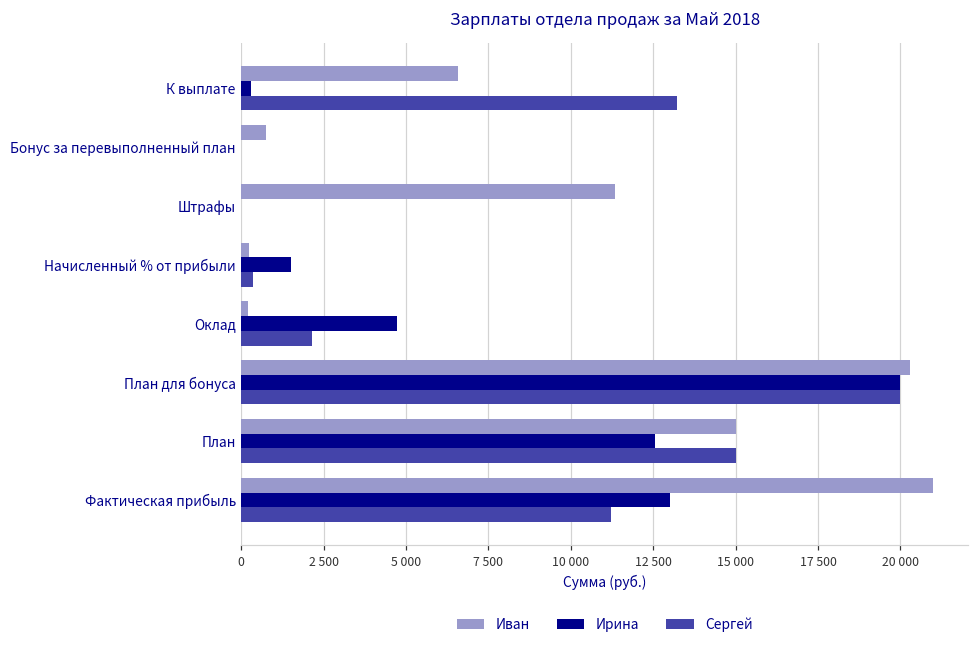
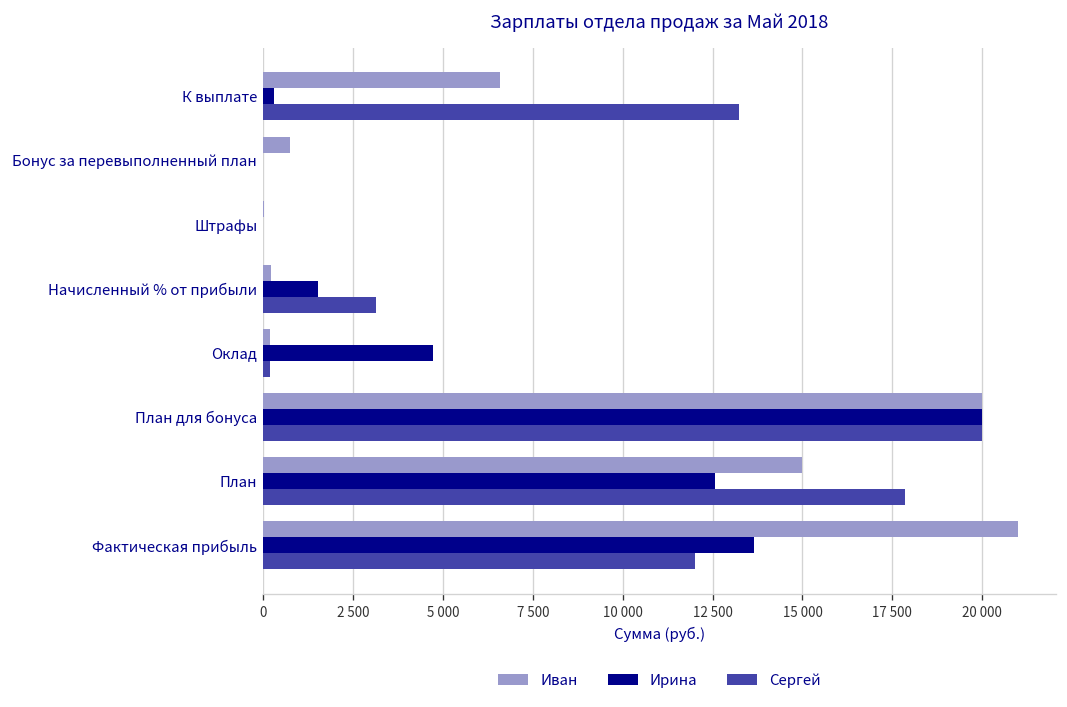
  {
    "Иван": {
      "К выплате": 6600,
      "Бонус за перевыполненный план": 800,
-     "Штрафы": 11300,
+     "Штрафы": 0,
      "Начисленный % от прибыли": 200,
      "Оклад": 200,
-     "План для бонуса": 20300,
+     "План для бонуса": 20000,
      "План": 15000,
      "Фактическая прибыль": 21000
    },
    "Ирина": {
      "К выплате": 300,
      "Бонус за перевыполненный план": 0,
      "Штрафы": 0,
      "Начисленный % от прибыли": 1500,
      "Оклад": 4700,
      "План для бонуса": 20000,
      "План": 12600,
-     "Фактическая прибыль": 13000
+     "Фактическая прибыль": 13600
    },
    "Сергей": {
      "К выплате": 13200,
      "Бонус за перевыполненный план": 0,
      "Штрафы": 0,
-     "Начисленный % от прибыли": 400,
-     "Оклад": 2200,
+     "Начисленный % от прибыли": 3100,
+     "Оклад": 200,
      "План для бонуса": 20000,
-     "План": 15000,
-     "Фактическая прибыль": 11200
+     "План": 17900,
+     "Фактическая прибыль": 12000
    }
  }
